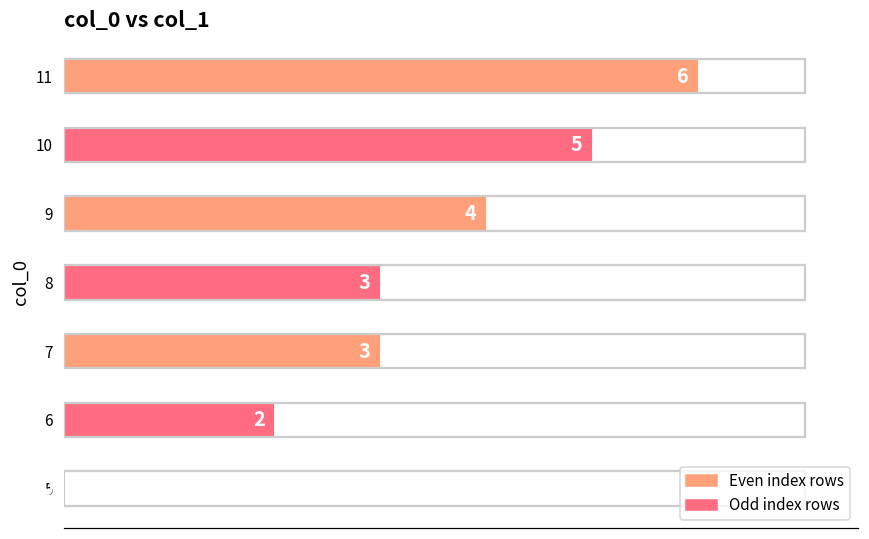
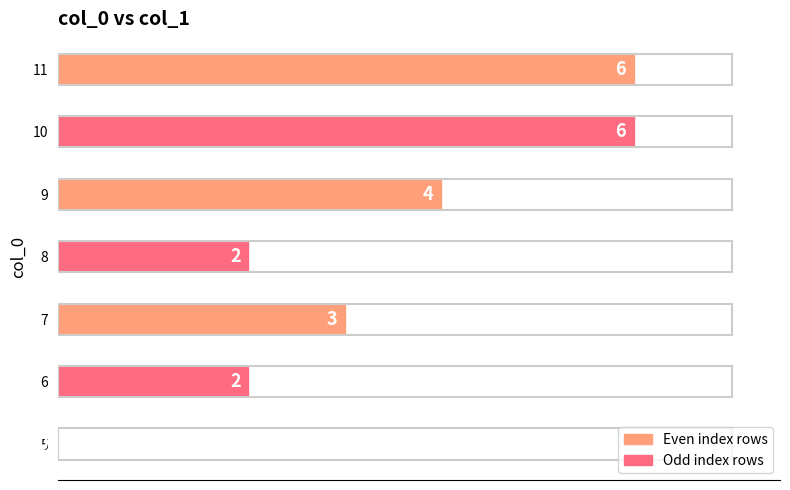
  {
    "11": 6,
-   "10": 5,
+   "10": 6,
    "9": 4,
-   "8": 3,
+   "8": 2,
    "7": 3,
    "6": 2
  }
